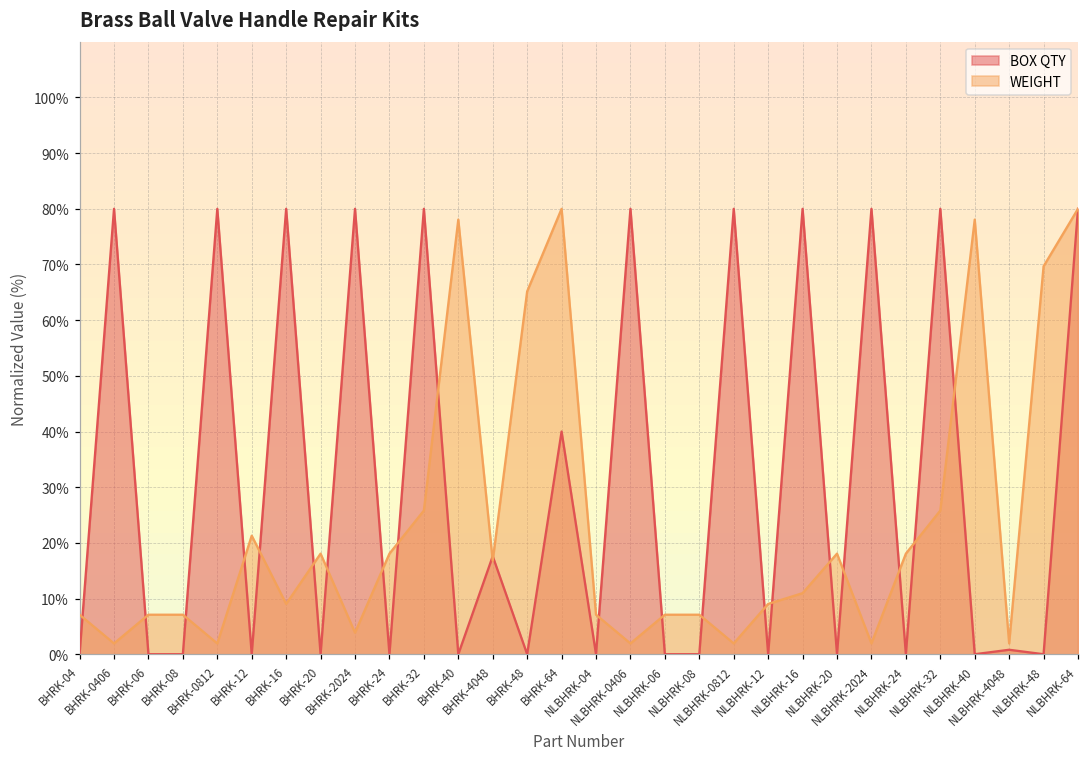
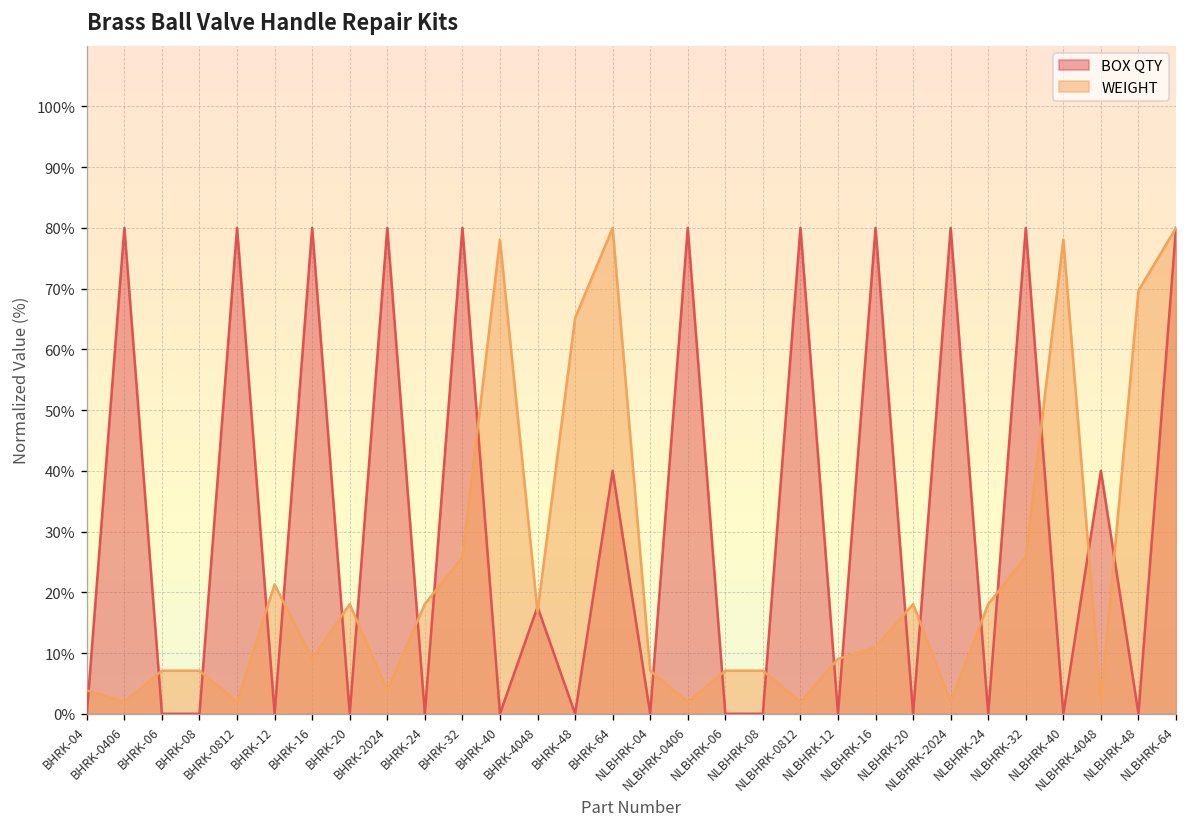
  {
    "BOX QTY": {
      "BHRK-04": "0%",
      "BHRK-0406": "80%",
      "BHRK-06": "0%",
      "BHRK-08": "0%",
      "BHRK-0812": "80%",
      "BHRK-12": "0%",
      "BHRK-16": "80%",
      "BHRK-20": "0%",
      "BHRK-2024": "80%",
      "BHRK-24": "0%",
      "BHRK-32": "80%",
      "BHRK-40": "0%",
      "BHRK-4048": "18%",
      "BHRK-48": "0%",
      "BHRK-64": "40%",
      "NLBHRK-04": "0%",
      "NLBHRK-0406": "80%",
      "NLBHRK-06": "0%",
      "NLBHRK-08": "0%",
      "NLBHRK-0812": "80%",
      "NLBHRK-12": "0%",
      "NLBHRK-16": "80%",
      "NLBHRK-20": "0%",
      "NLBHRK-2024": "80%",
      "NLBHRK-24": "0%",
      "NLBHRK-32": "80%",
      "NLBHRK-40": "0%",
-     "NLBHRK-4048": "1%",
+     "NLBHRK-4048": "40%",
      "NLBHRK-48": "0%"
    },
    "WEIGHT": {
-     "BHRK-04": "7%",
+     "BHRK-04": "4%",
      "BHRK-0406": "2%",
      "BHRK-06": "7%",
      "BHRK-08": "7%",
      "BHRK-0812": "2%",
      "BHRK-12": "21%",
      "BHRK-16": "9%",
      "BHRK-20": "18%",
      "BHRK-2024": "4%",
      "BHRK-24": "18%",
      "BHRK-32": "26%",
      "BHRK-40": "78%",
      "BHRK-4048": "17%",
      "BHRK-48": "65%",
      "BHRK-64": "80%",
      "NLBHRK-04": "7%",
      "NLBHRK-0406": "2%",
      "NLBHRK-06": "7%",
      "NLBHRK-08": "7%",
      "NLBHRK-0812": "2%",
      "NLBHRK-12": "9%",
      "NLBHRK-16": "11%",
      "NLBHRK-20": "18%",
      "NLBHRK-2024": "2%",
      "NLBHRK-24": "18%",
      "NLBHRK-32": "26%",
      "NLBHRK-40": "78%",
      "NLBHRK-4048": "2%",
      "NLBHRK-48": "70%"
    }
  }
